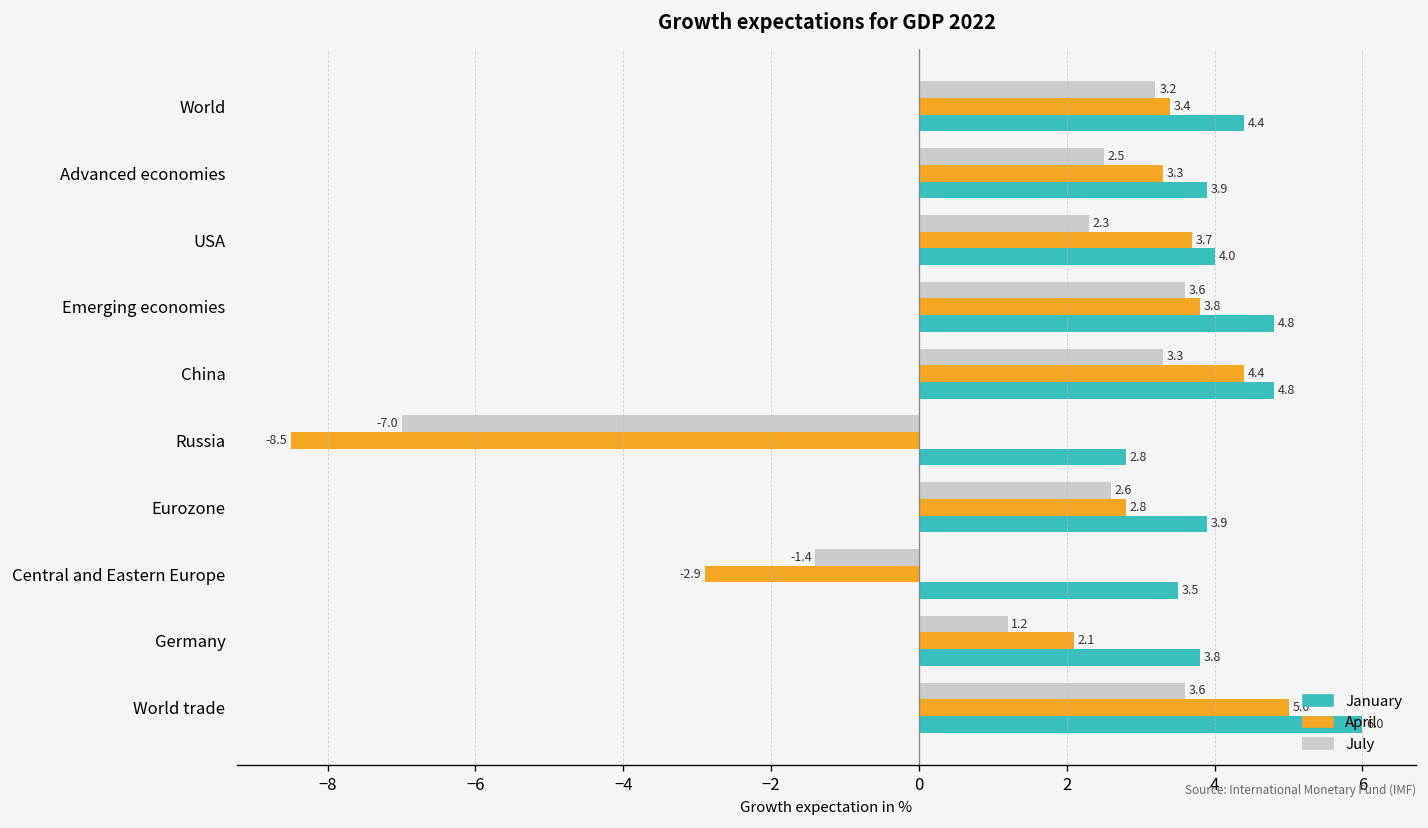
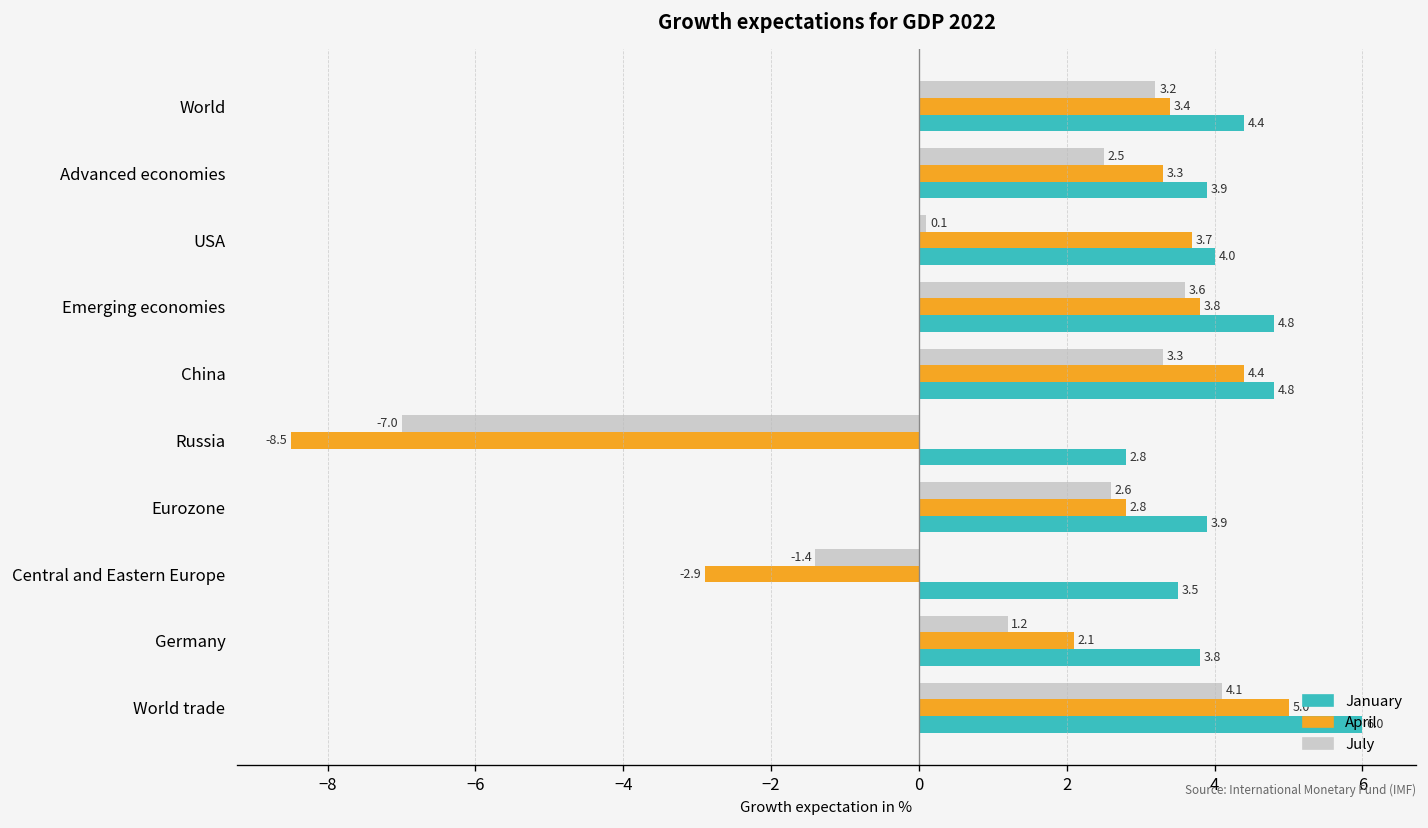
  {
    "January": {
      "World": 4.4,
      "Advanced economies": 3.9,
      "USA": 4.0,
      "Emerging economies": 4.8,
      "China": 4.8,
      "Russia": 2.8,
      "Eurozone": 3.9,
      "Central and Eastern Europe": 3.5,
      "Germany": 3.8,
      "World trade": 6.0
    },
    "April": {
      "World": 3.4,
      "Advanced economies": 3.3,
      "USA": 3.7,
      "Emerging economies": 3.8,
      "China": 4.4,
      "Russia": -8.5,
      "Eurozone": 2.8,
      "Central and Eastern Europe": -2.9,
      "Germany": 2.1,
      "World trade": 5.0
    },
    "July": {
      "World": 3.2,
      "Advanced economies": 2.5,
-     "USA": 2.3,
+     "USA": 0.1,
      "Emerging economies": 3.6,
      "China": 3.3,
      "Russia": -7.0,
      "Eurozone": 2.6,
      "Central and Eastern Europe": -1.4,
      "Germany": 1.2,
-     "World trade": 3.6
+     "World trade": 4.1
    }
  }
